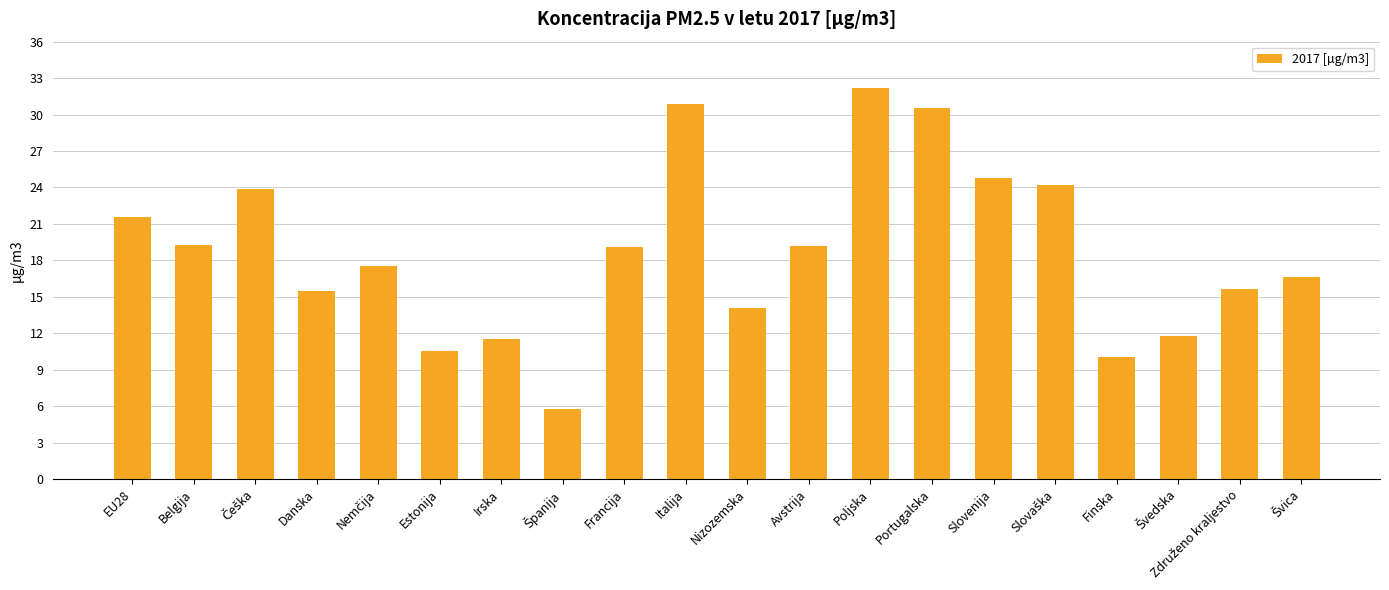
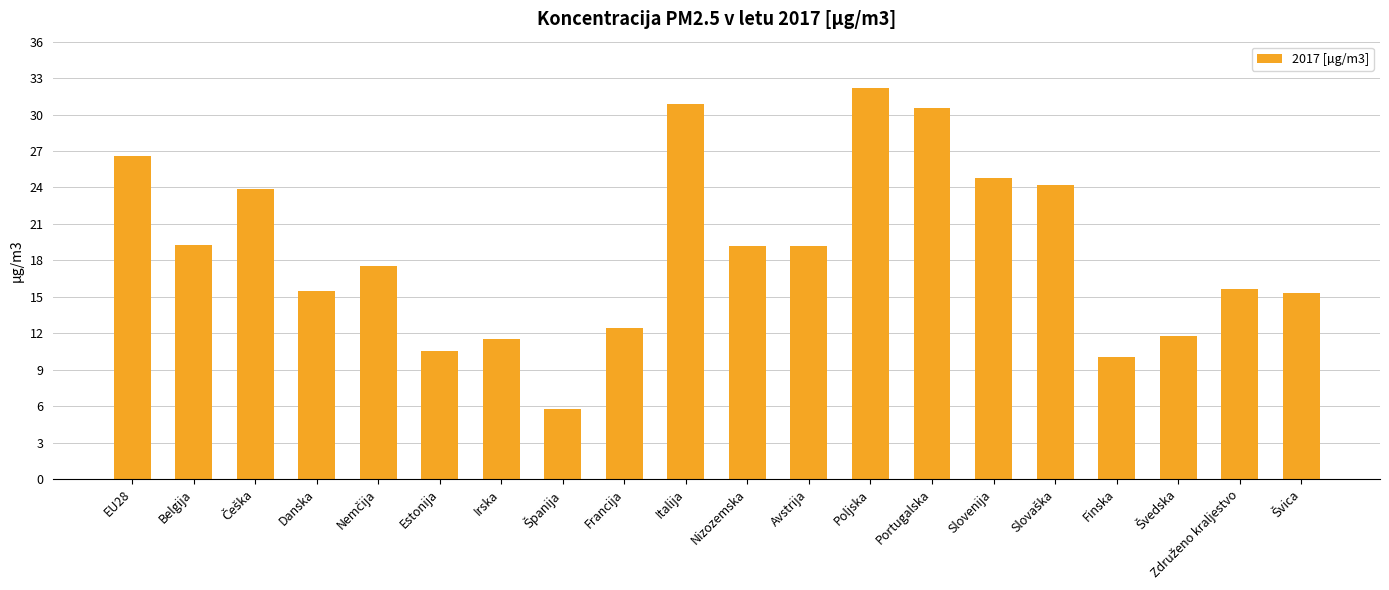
  {
-   "EU28": 21.6,
+   "EU28": 26.6,
    "Belgija": 19.3,
    "Češka": 23.9,
    "Danska": 15.5,
    "Nemčija": 17.5,
    "Estonija": 10.5,
    "Irska": 11.5,
    "Španija": 5.8,
-   "Francija": 19.1,
+   "Francija": 12.4,
    "Italija": 30.9,
-   "Nizozemska": 14.1,
+   "Nizozemska": 19.2,
    "Avstrija": 19.2,
    "Poljska": 32.2,
    "Portugalska": 30.5,
    "Slovenija": 24.8,
    "Slovaška": 24.2,
    "Finska": 10.0,
    "Švedska": 11.8,
    "Združeno kraljestvo": 15.6,
-   "Švica": 16.6
+   "Švica": 15.3
  }
